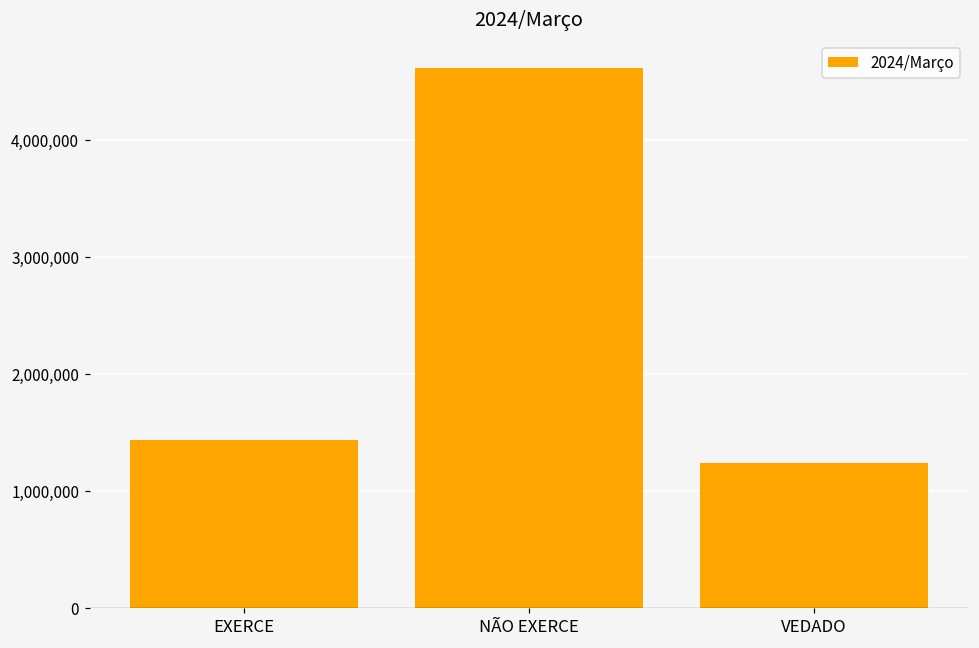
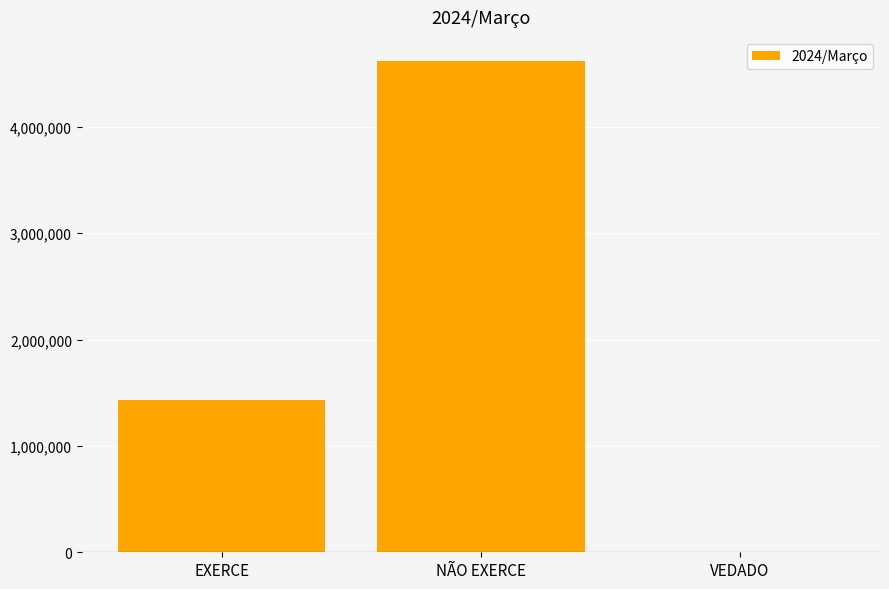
  {
    "EXERCE": "1,430,000",
    "NÃO EXERCE": "4,610,000",
-   "VEDADO": "1,240,000"
+   "VEDADO": "0"
  }
